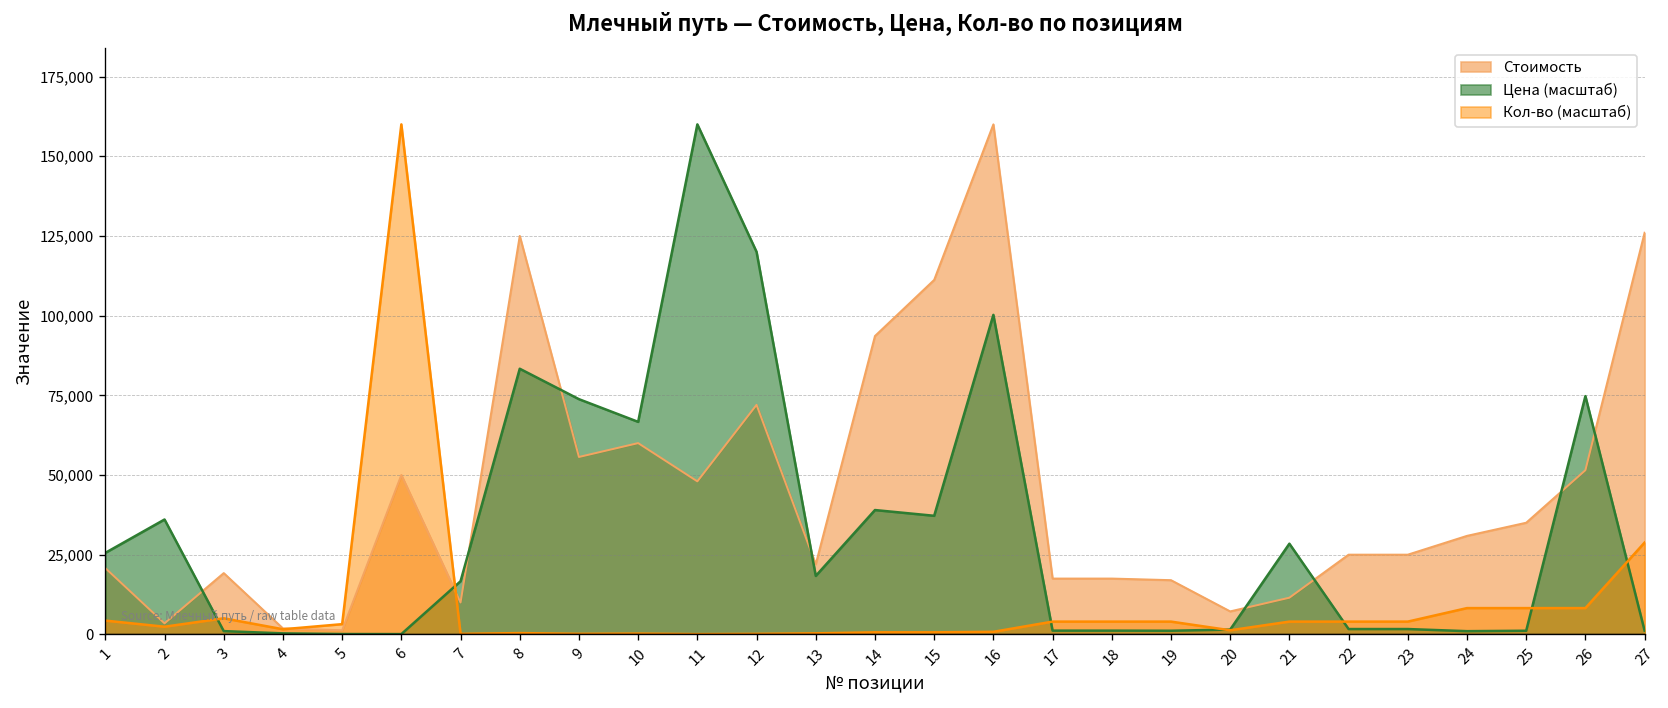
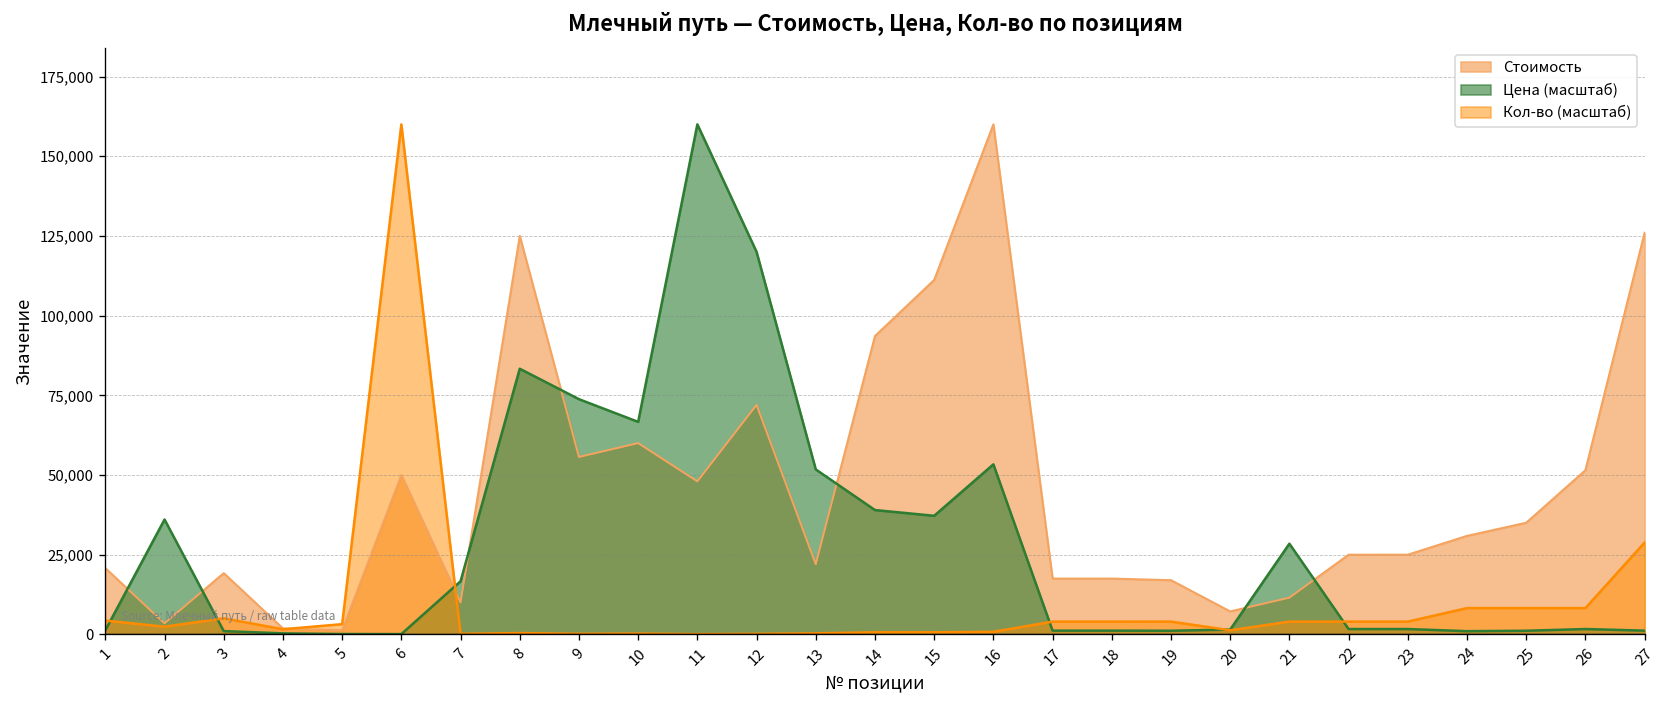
  {
    "Цена (масштаб)": {
-     "1": "26,000",
+     "1": "1,000",
      "2": "36,000",
      "3": "1,000",
      "4": "0",
      "5": "0",
      "6": "0",
      "7": "17,000",
      "8": "83,000",
      "9": "74,000",
      "10": "67,000",
      "11": "160,000",
      "12": "120,000",
-     "13": "18,000",
+     "13": "52,000",
      "14": "39,000",
      "15": "37,000",
-     "16": "100,000",
+     "16": "53,000",
      "17": "1,000",
      "18": "1,000",
      "19": "1,000",
      "21": "28,000",
      "22": "2,000",
      "23": "2,000",
      "24": "1,000",
      "25": "1,000",
-     "26": "75,000",
+     "26": "2,000",
      "27": "1,000"
    }
  }
